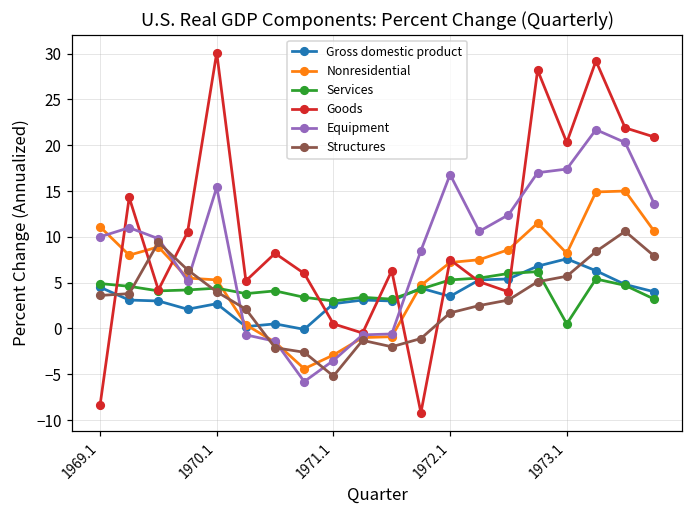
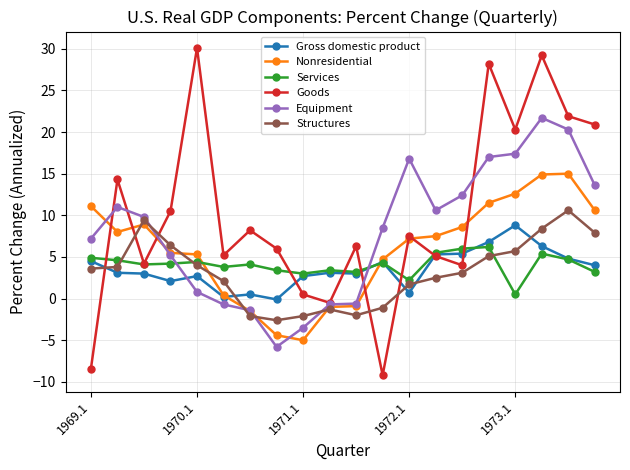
  {
    "Gross domestic product": {
      "1969.1": 5,
      "1970.1": 3,
-     "1972.1": 4,
-     "1973.1": 8
+     "1972.1": 1,
+     "1973.1": 9
    },
    "Nonresidential": {
      "1969.1": 11,
      "1970.1": 5,
-     "1971.1": -3,
-     "1973.1": 8
+     "1971.1": -5,
+     "1973.1": 13
    },
    "Services": {
      "1969.1": 5,
      "1970.1": 4,
-     "1972.1": 5,
+     "1972.1": 2,
      "1973.1": 1
    },
    "Goods": {
      "1969.1": -8,
      "1970.1": 30,
      "1971.1": 1,
      "1973.1": 20
    },
    "Equipment": {
-     "1969.1": 10,
-     "1970.1": 15,
+     "1969.1": 7,
+     "1970.1": 1,
      "1971.1": -4,
      "1972.1": 17,
      "1973.1": 17
    },
    "Structures": {
      "1969.1": 4,
      "1970.1": 4,
-     "1971.1": -5,
+     "1971.1": -2,
      "1972.1": 2,
      "1973.1": 6
    }
  }
